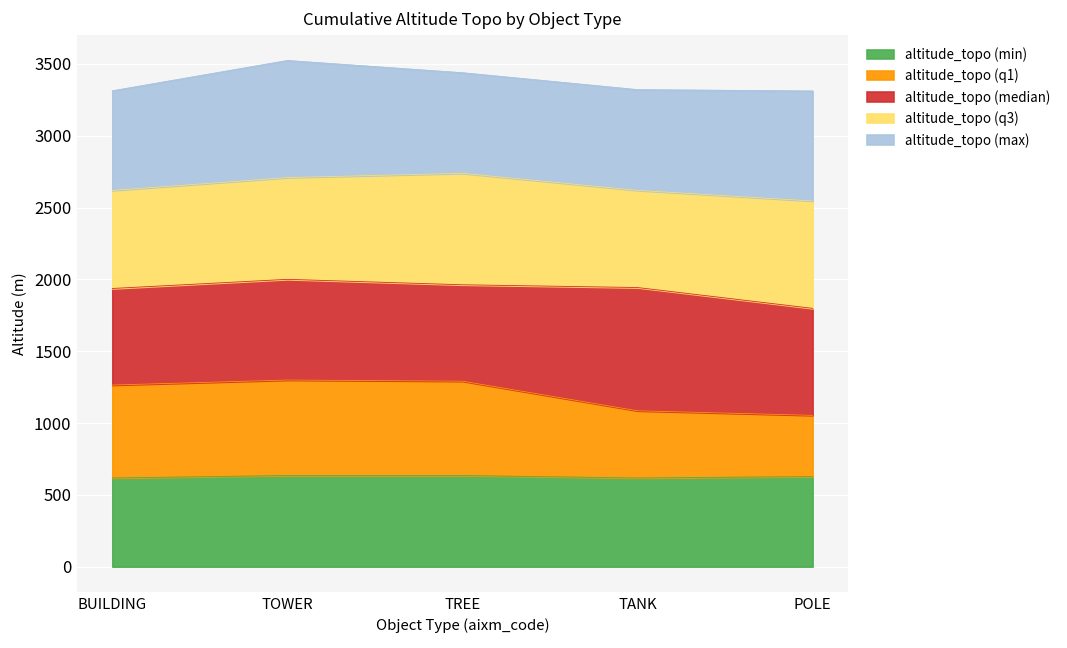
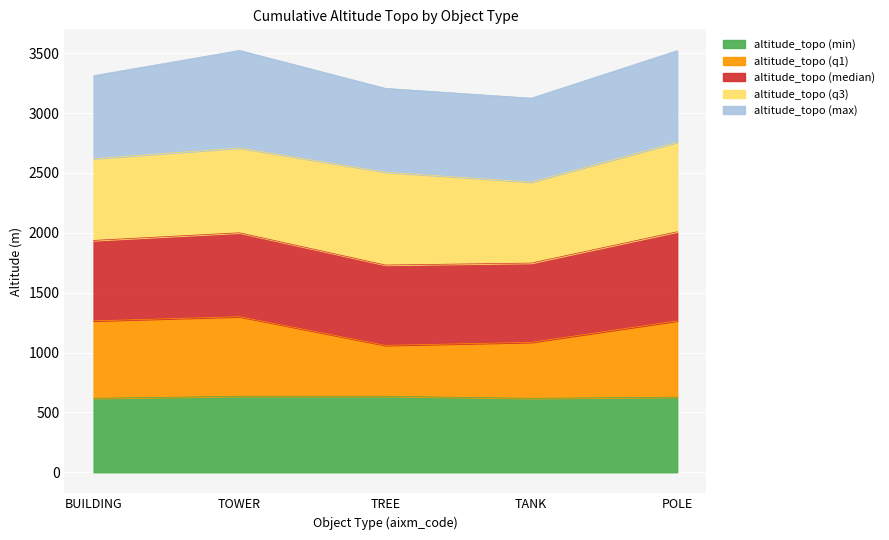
  {
    "altitude_topo (min)": {
      "BUILDING": 620,
      "TOWER": 630,
      "TREE": 630,
      "TANK": 620,
      "POLE": 630
    },
    "altitude_topo (q1)": {
      "BUILDING": 650,
      "TOWER": 660,
-     "TREE": 660,
+     "TREE": 430,
      "TANK": 470,
-     "POLE": 430
+     "POLE": 640
    },
    "altitude_topo (median)": {
      "BUILDING": 670,
      "TOWER": 700,
      "TREE": 670,
-     "TANK": 860,
+     "TANK": 660,
      "POLE": 740
    },
    "altitude_topo (q3)": {
      "BUILDING": 680,
      "TOWER": 710,
      "TREE": 780,
      "TANK": 680,
      "POLE": 750
    },
    "altitude_topo (max)": {
      "BUILDING": 690,
      "TOWER": 820,
      "TREE": 700,
      "TANK": 700,
      "POLE": 770
    }
  }
